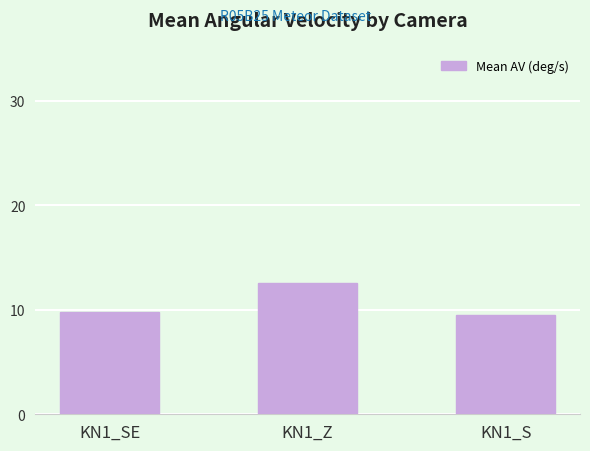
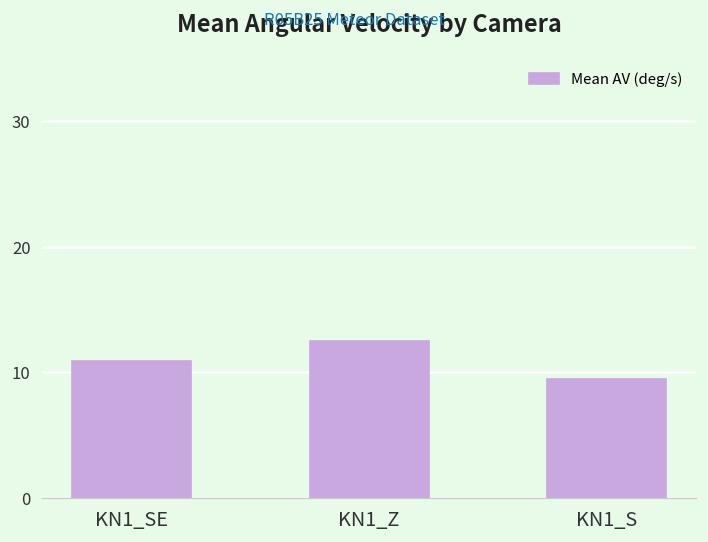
  {
-   "KN1_SE": 9.7,
+   "KN1_SE": 10.9,
    "KN1_Z": 12.5,
    "KN1_S": 9.5
  }
